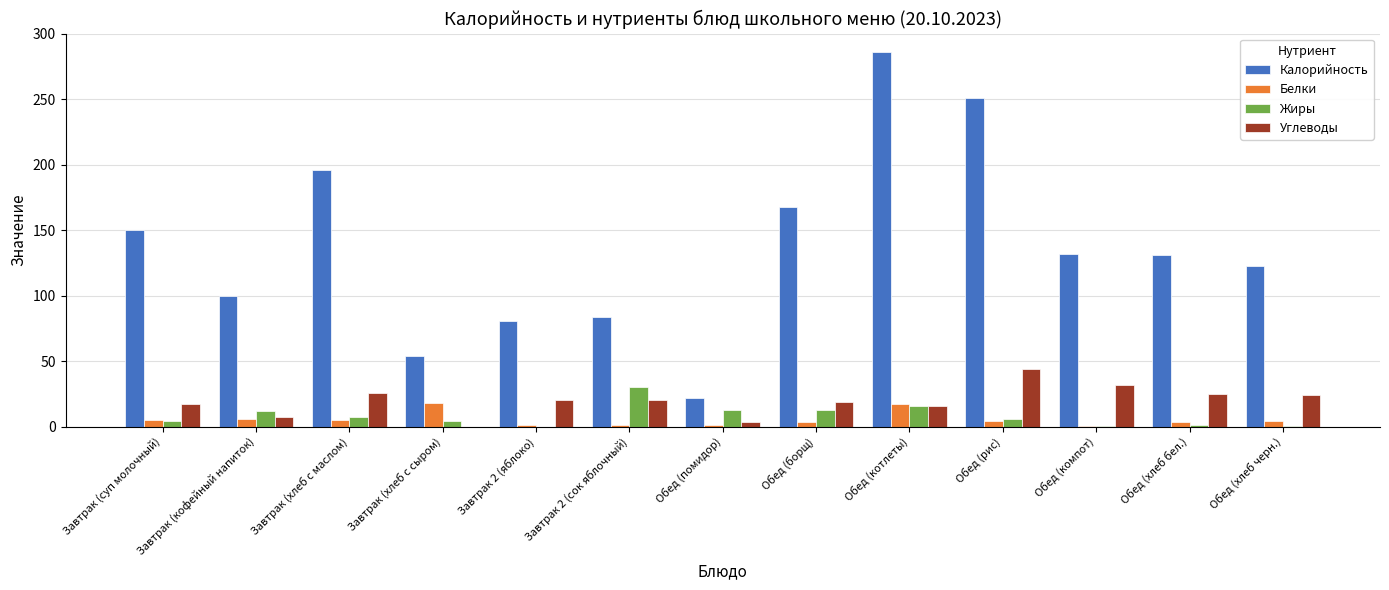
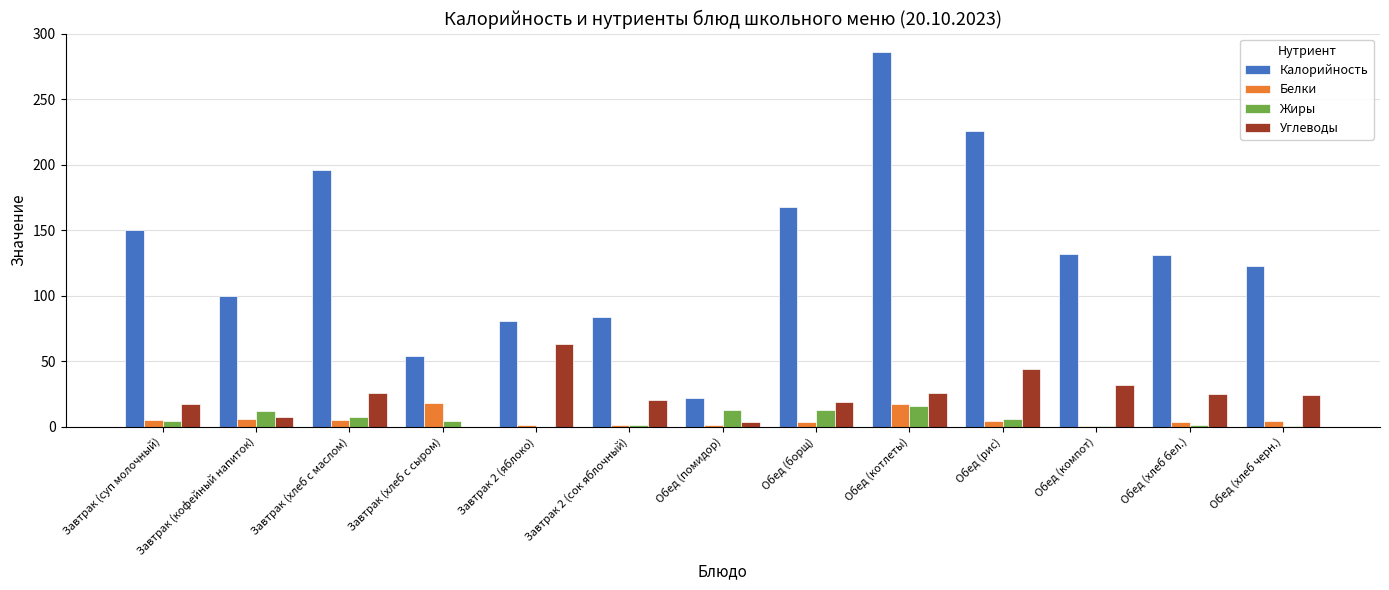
  {
    "Калорийность": {
      "Завтрак (суп молочный)": 150,
      "Завтрак (кофейный напиток)": 100,
      "Завтрак (хлеб с маслом)": 196,
      "Завтрак (хлеб с сыром)": 54,
      "Завтрак 2 (яблоко)": 81,
      "Завтрак 2 (сок яблочный)": 84,
      "Обед (помидор)": 22,
      "Обед (борщ)": 168,
      "Обед (котлеты)": 286,
-     "Обед (рис)": 251,
+     "Обед (рис)": 226,
      "Обед (компот)": 132,
      "Обед (хлеб бел.)": 131,
      "Обед (хлеб черн.)": 123
    },
    "Белки": {
      "Завтрак (суп молочный)": 5,
      "Завтрак (кофейный напиток)": 6,
      "Завтрак (хлеб с маслом)": 5,
      "Завтрак (хлеб с сыром)": 18,
      "Обед (борщ)": 3,
      "Обед (котлеты)": 17,
      "Обед (рис)": 4,
      "Обед (хлеб бел.)": 4,
      "Обед (хлеб черн.)": 4
    },
    "Жиры": {
      "Завтрак (суп молочный)": 4,
      "Завтрак (кофейный напиток)": 12,
      "Завтрак (хлеб с маслом)": 7,
      "Завтрак (хлеб с сыром)": 4,
      "Завтрак 2 (яблоко)": 0,
-     "Завтрак 2 (сок яблочный)": 30,
+     "Завтрак 2 (сок яблочный)": 1,
      "Обед (помидор)": 12,
      "Обед (борщ)": 13,
      "Обед (котлеты)": 16,
      "Обед (рис)": 6
    },
    "Углеводы": {
      "Завтрак (суп молочный)": 17,
      "Завтрак (кофейный напиток)": 7,
      "Завтрак (хлеб с маслом)": 26,
      "Завтрак (хлеб с сыром)": 0,
-     "Завтрак 2 (яблоко)": 20,
+     "Завтрак 2 (яблоко)": 63,
      "Завтрак 2 (сок яблочный)": 20,
      "Обед (помидор)": 4,
      "Обед (борщ)": 19,
-     "Обед (котлеты)": 16,
+     "Обед (котлеты)": 26,
      "Обед (рис)": 44,
      "Обед (компот)": 32,
      "Обед (хлеб бел.)": 25,
      "Обед (хлеб черн.)": 24
    }
  }
